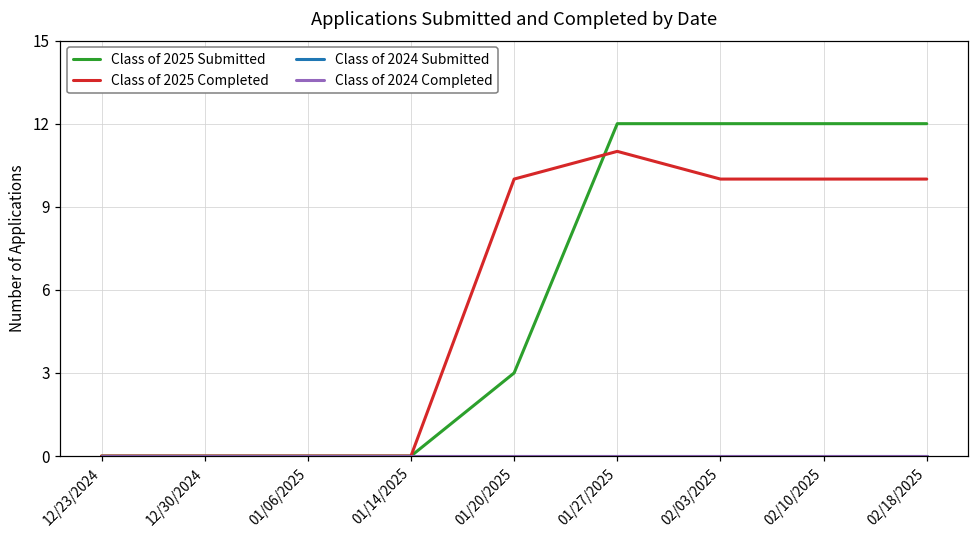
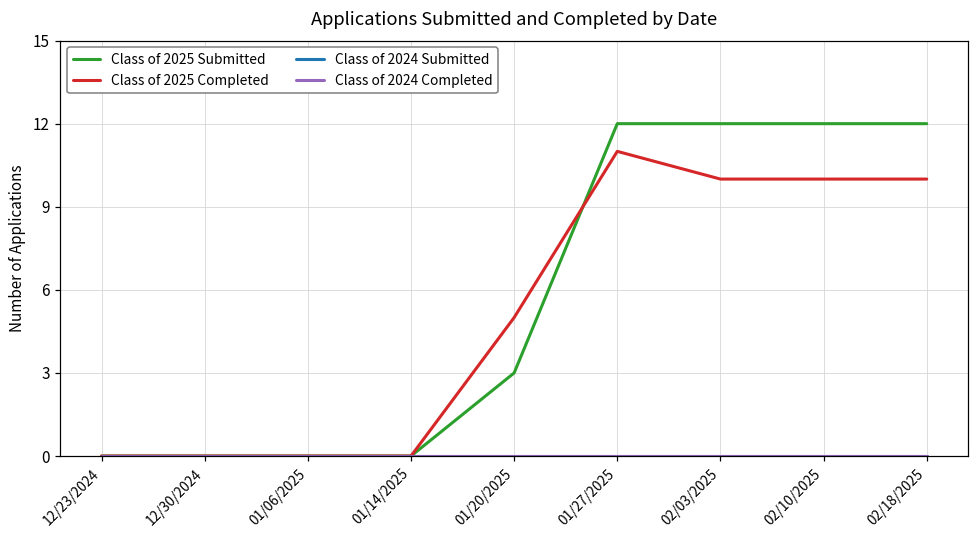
  {
    "Class of 2025 Submitted": {
      "01/20/2025": 3,
      "01/27/2025": 12,
      "02/03/2025": 12,
      "02/10/2025": 12,
      "02/18/2025": 12
    },
    "Class of 2025 Completed": {
-     "01/20/2025": 10,
+     "01/20/2025": 5,
      "01/27/2025": 11,
      "02/03/2025": 10,
      "02/10/2025": 10,
      "02/18/2025": 10
    },
    "Class of 2024 Completed": {
      "01/20/2025": 0,
      "01/27/2025": 0,
      "02/03/2025": 0,
      "02/10/2025": 0,
      "02/18/2025": 0
    }
  }
